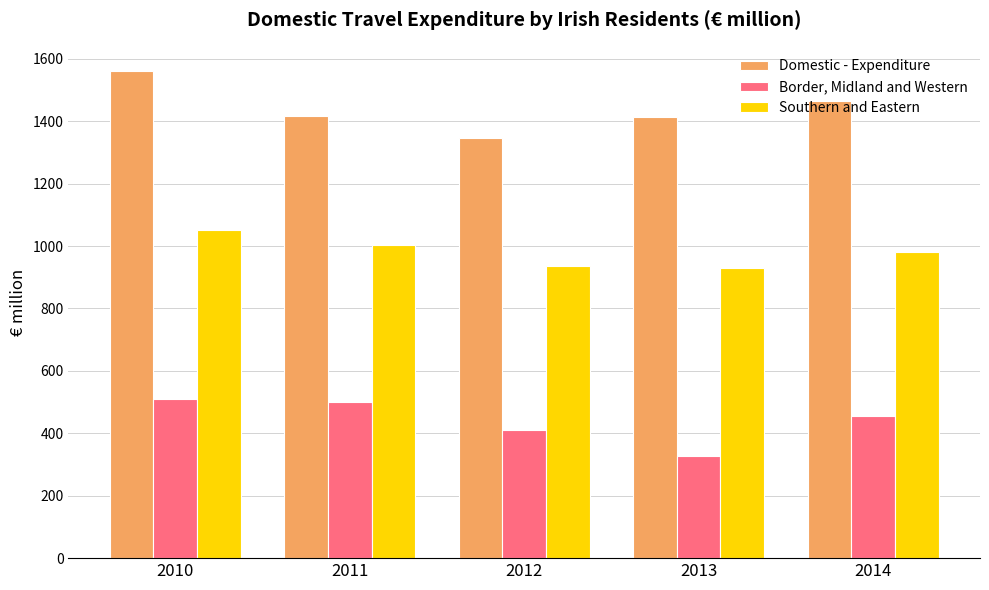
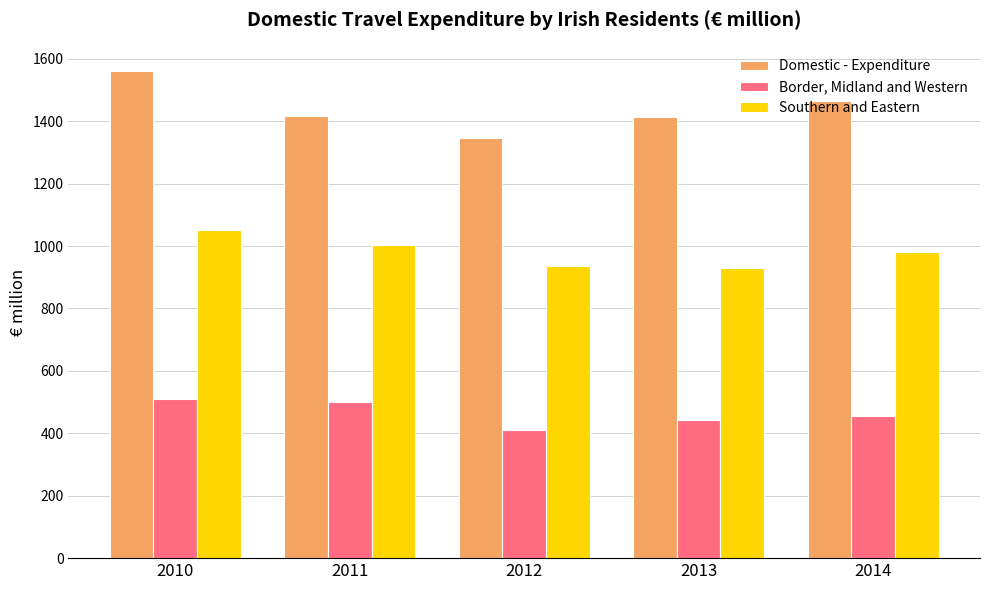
  {
    "Domestic - Expenditure": {
      "2010": 1560,
      "2011": 1420,
      "2012": 1350,
      "2013": 1410,
      "2014": 1460
    },
    "Border, Midland and Western": {
      "2010": 510,
      "2011": 500,
      "2012": 410,
-     "2013": 330,
+     "2013": 440,
      "2014": 460
    },
    "Southern and Eastern": {
      "2010": 1050,
      "2011": 1000,
      "2012": 940,
      "2013": 930,
      "2014": 980
    }
  }
